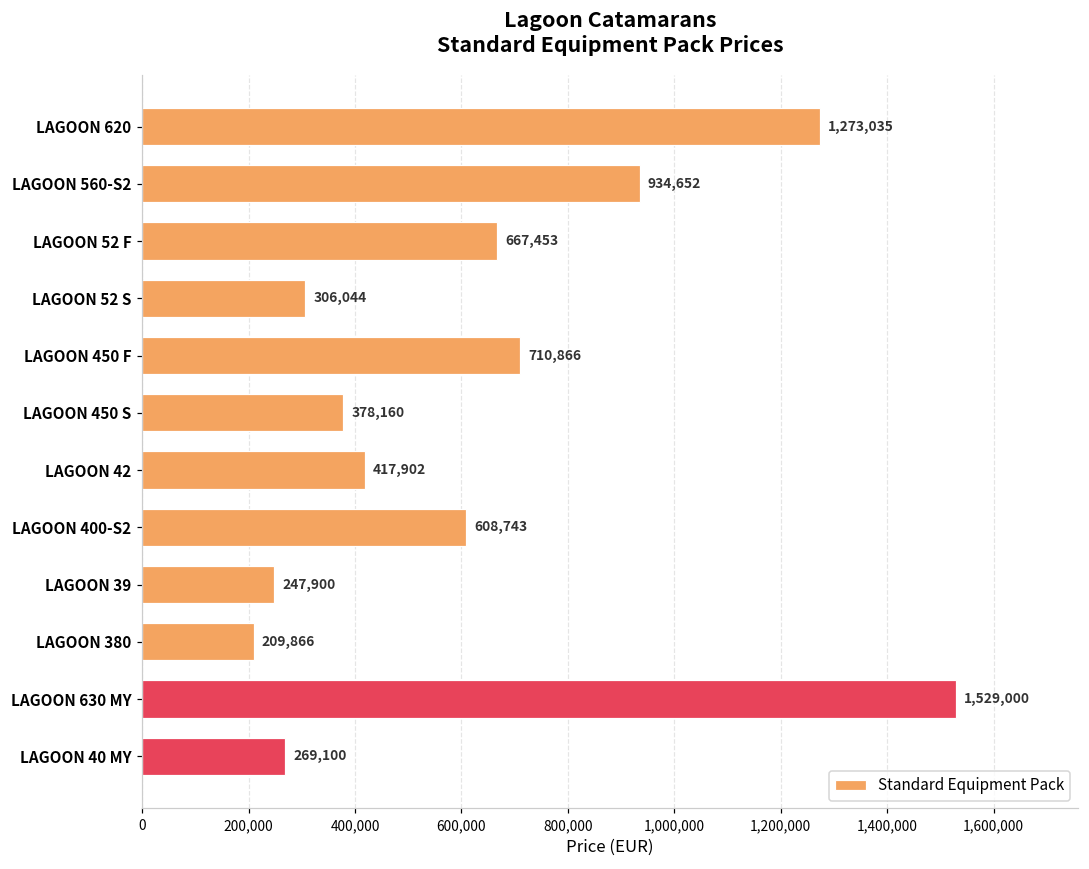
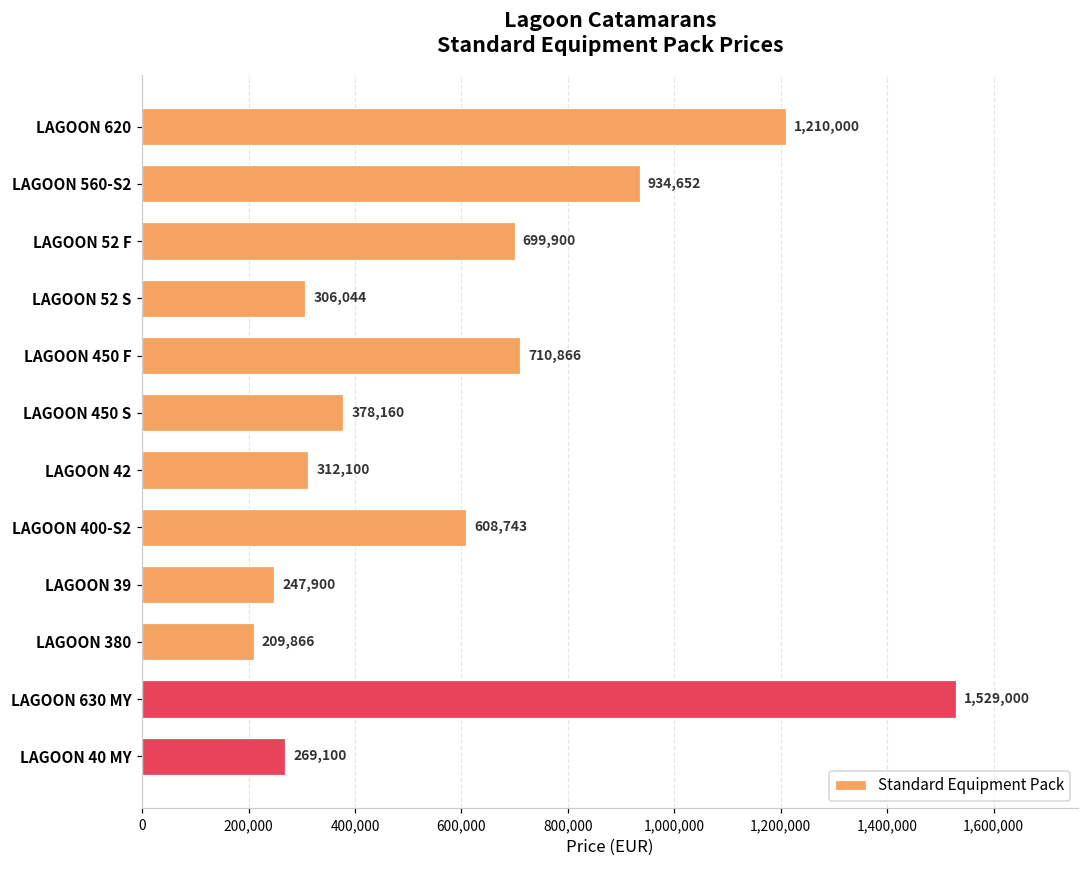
  {
-   "LAGOON 620": "1,273,035",
+   "LAGOON 620": "1,210,000",
    "LAGOON 560-S2": "934,652",
-   "LAGOON 52 F": "667,453",
+   "LAGOON 52 F": "699,900",
    "LAGOON 52 S": "306,044",
    "LAGOON 450 F": "710,866",
    "LAGOON 450 S": "378,160",
-   "LAGOON 42": "417,902",
+   "LAGOON 42": "312,100",
    "LAGOON 400-S2": "608,743",
    "LAGOON 39": "247,900",
    "LAGOON 380": "209,866",
    "LAGOON 630 MY": "1,529,000",
    "LAGOON 40 MY": "269,100"
  }
